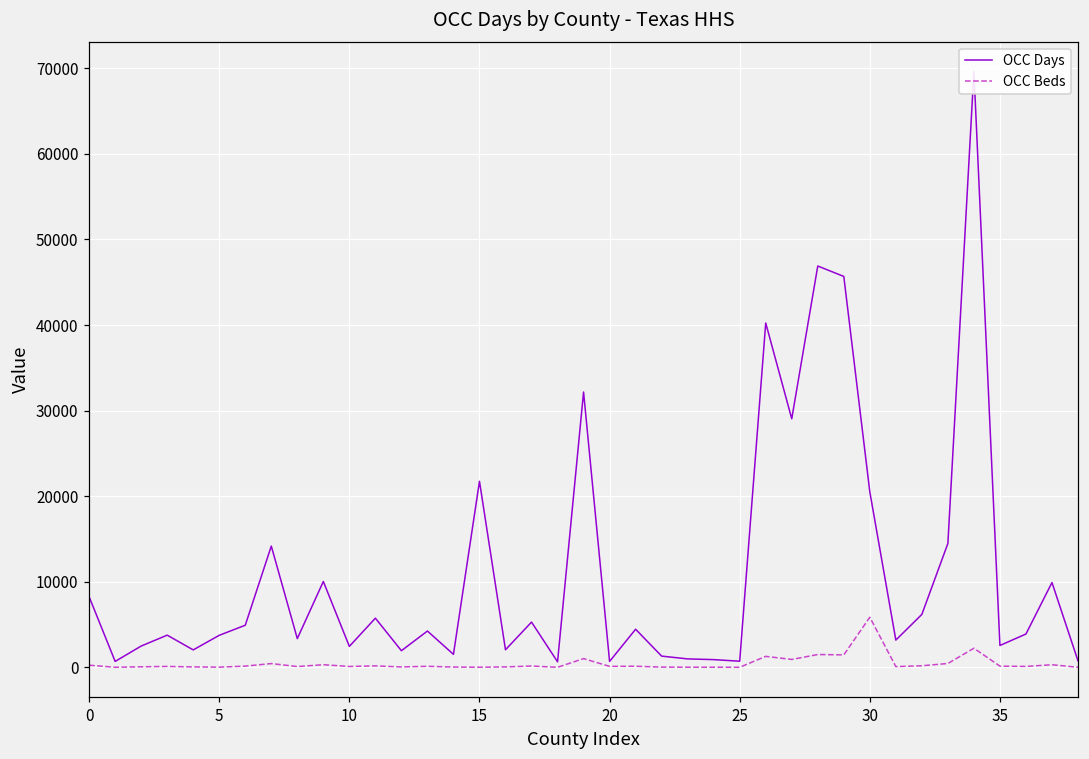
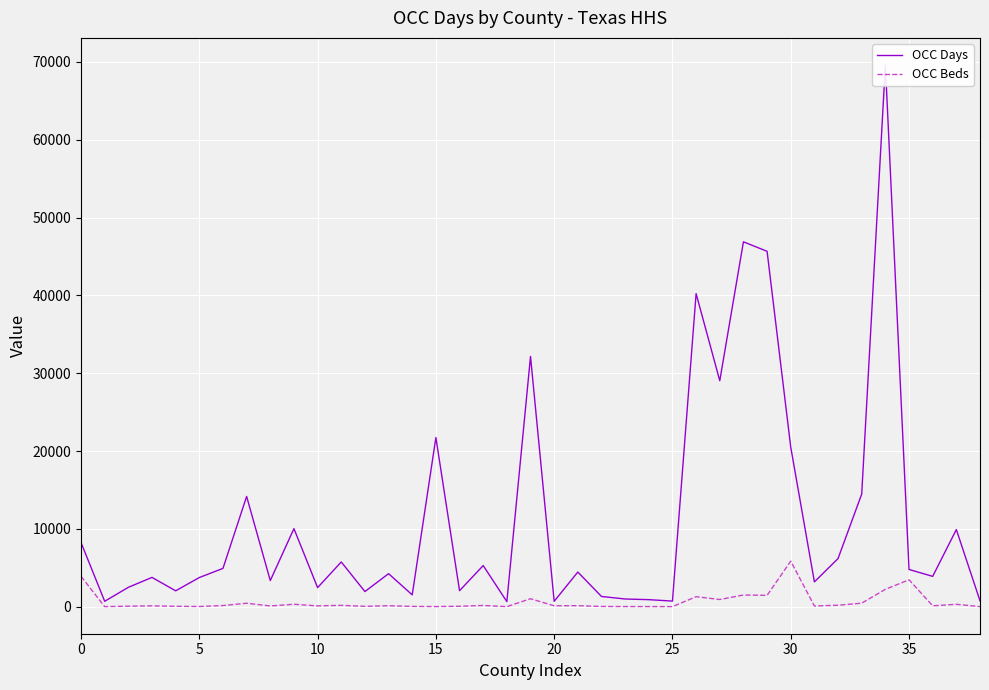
  {
    "OCC Days": {
      "0": 8000,
      "5": 4000,
      "10": 2000,
      "15": 22000,
      "20": 1000,
      "25": 1000,
      "30": 21000,
-     "35": 3000
+     "35": 5000
    },
    "OCC Beds": {
-     "0": 0,
+     "0": 4000,
      "5": 0,
      "10": 0,
      "15": 0,
      "20": 0,
      "25": 0,
      "30": 6000,
-     "35": 0
+     "35": 3000
    }
  }
